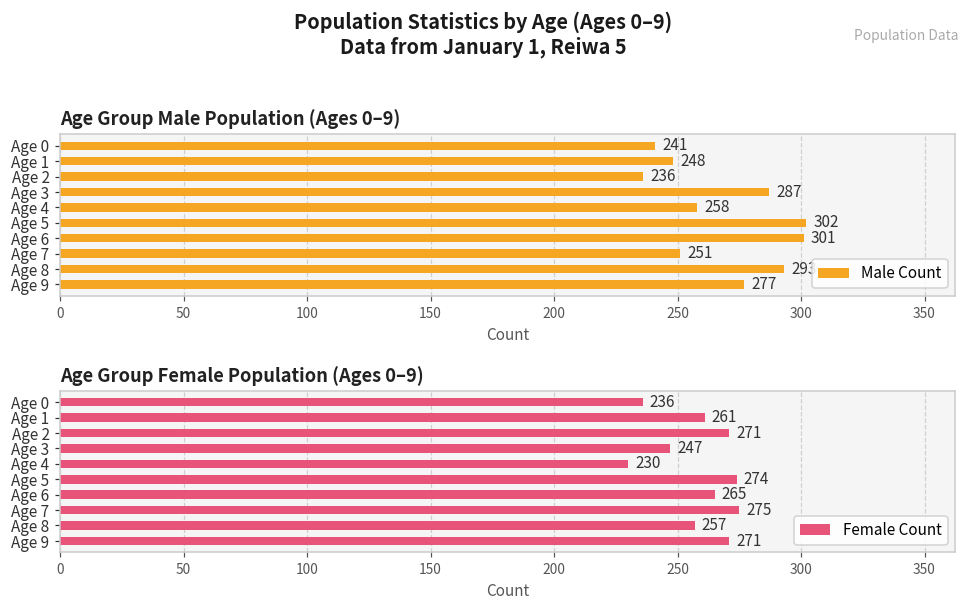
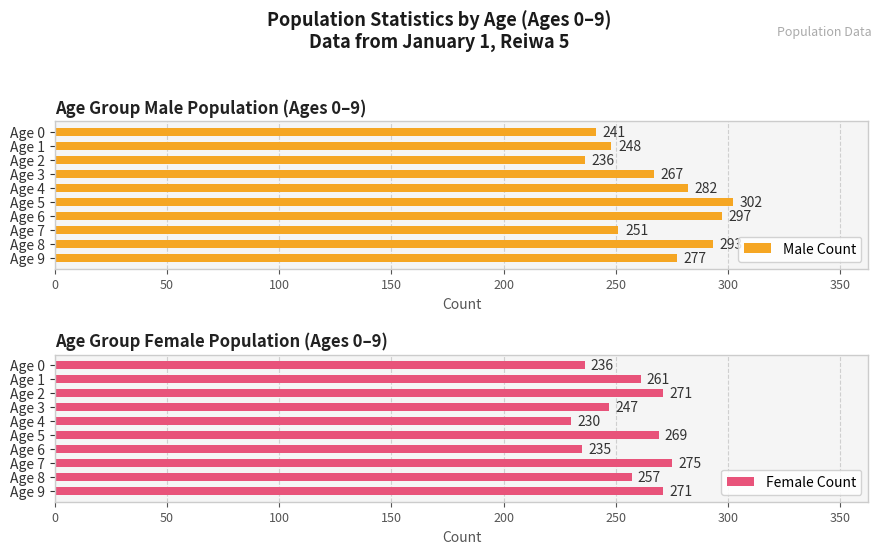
  {
    "Age Group Male Population (Ages 0–9)": {
      "Age 0": 241,
      "Age 1": 248,
      "Age 2": 236,
-     "Age 3": 287,
-     "Age 4": 258,
+     "Age 3": 267,
+     "Age 4": 282,
      "Age 5": 302,
-     "Age 6": 301,
+     "Age 6": 297,
      "Age 7": 251,
      "Age 9": 277
    },
    "Age Group Female Population (Ages 0–9)": {
      "Age 0": 236,
      "Age 1": 261,
      "Age 2": 271,
      "Age 3": 247,
      "Age 4": 230,
-     "Age 5": 274,
-     "Age 6": 265,
+     "Age 5": 269,
+     "Age 6": 235,
      "Age 7": 275,
      "Age 8": 257,
      "Age 9": 271
    }
  }
